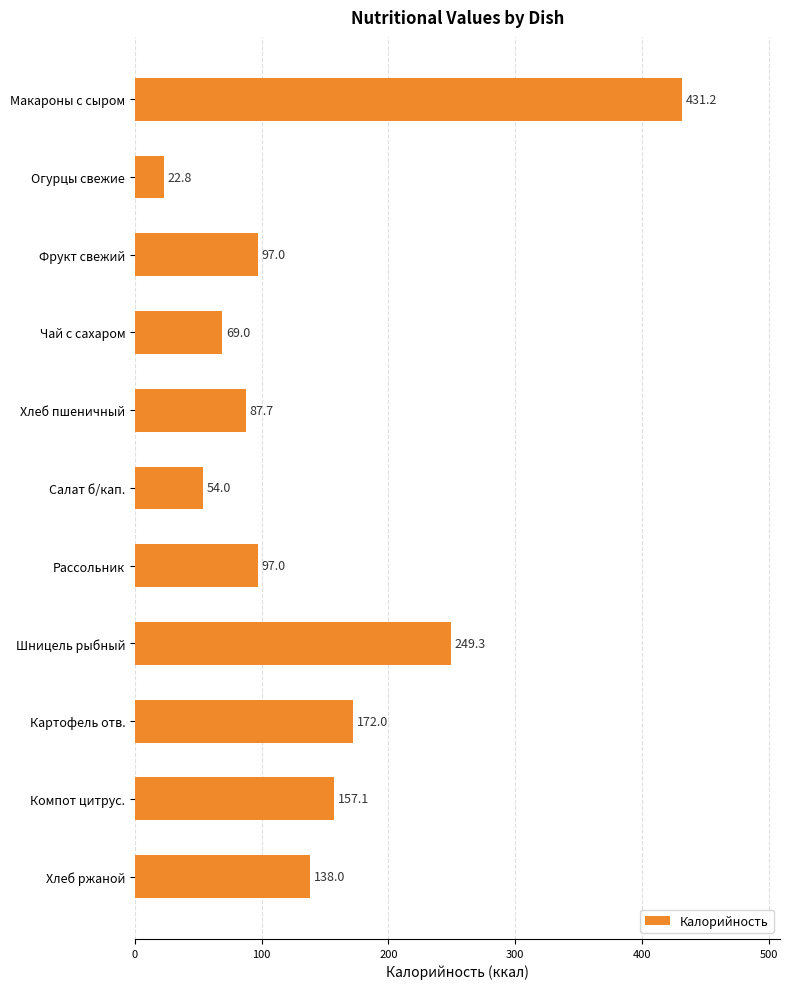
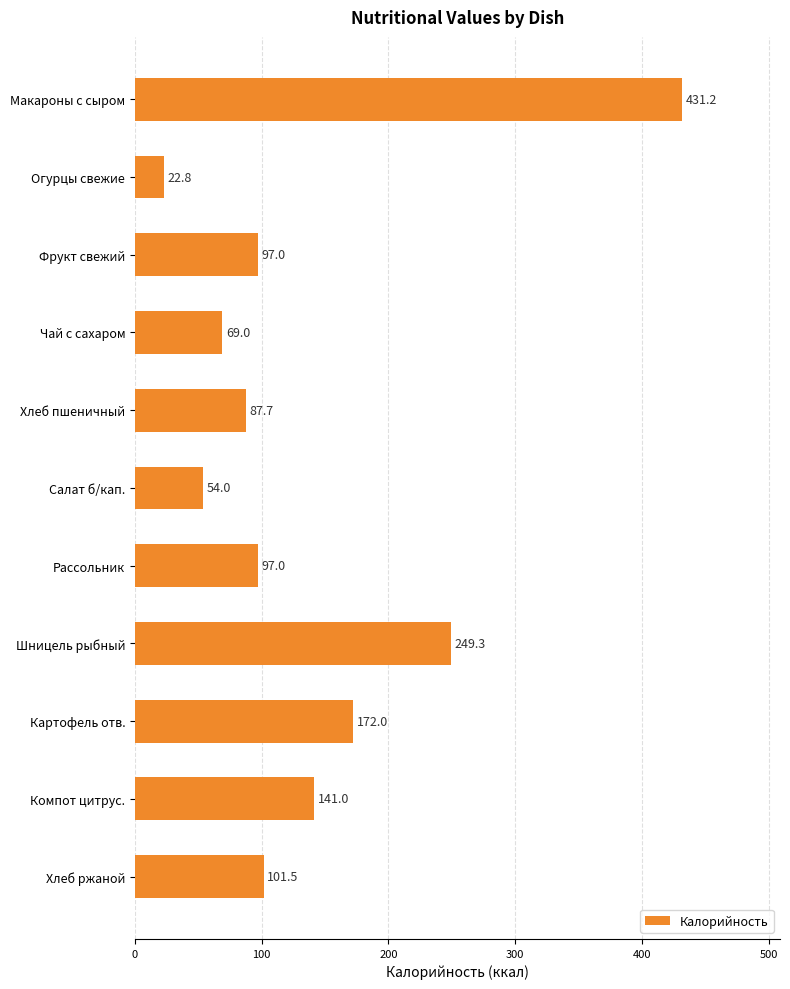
  {
    "Макароны с сыром": 431.2,
    "Огурцы свежие": 22.8,
    "Фрукт свежий": 97.0,
    "Чай с сахаром": 69.0,
    "Хлеб пшеничный": 87.7,
    "Салат б/кап.": 54.0,
    "Рассольник": 97.0,
    "Шницель рыбный": 249.3,
    "Картофель отв.": 172.0,
-   "Компот цитрус.": 157.1,
-   "Хлеб ржаной": 138.0
+   "Компот цитрус.": 141.0,
+   "Хлеб ржаной": 101.5
  }
